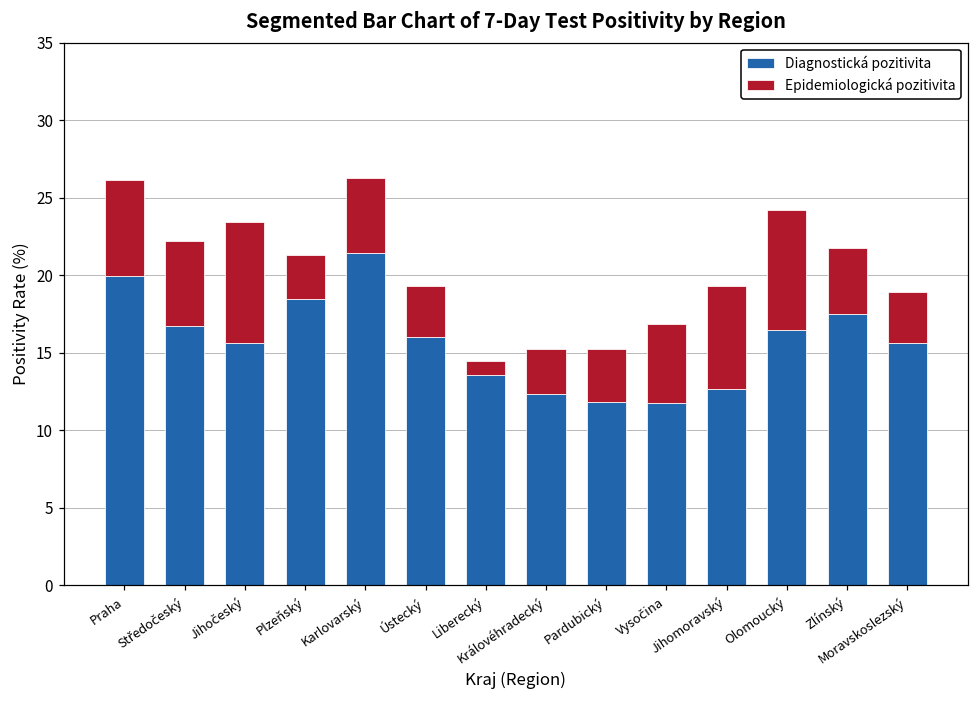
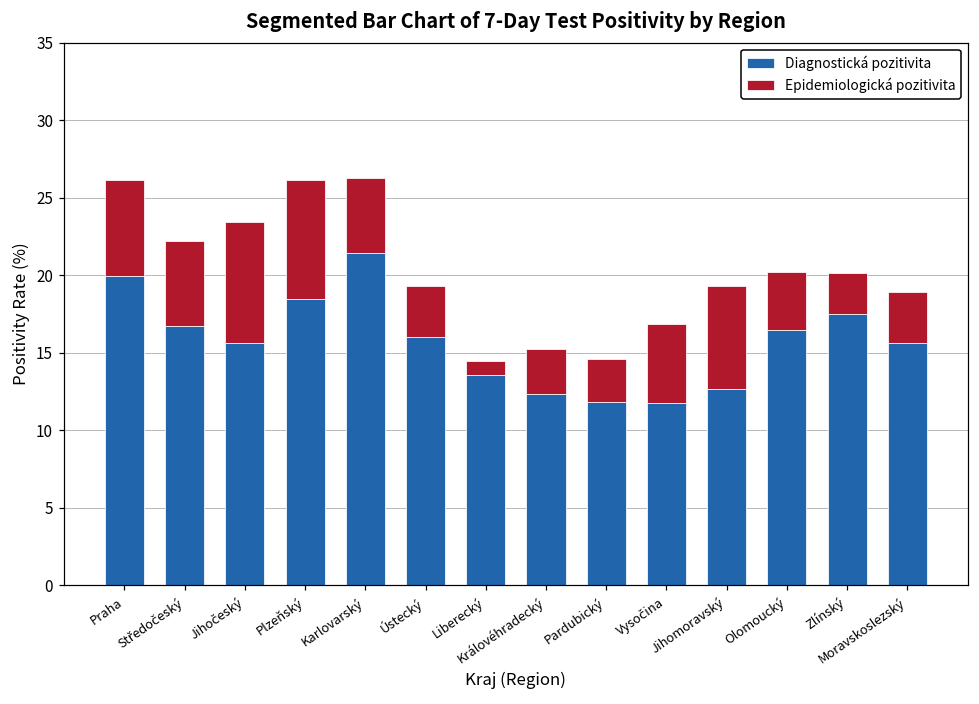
  {
    "Diagnostická pozitivita": {
      "Praha": 20.0,
      "Středočeský": 16.7,
      "Jihočeský": 15.6,
      "Plzeňský": 18.5,
      "Karlovarský": 21.4,
      "Ústecký": 16.0,
      "Liberecký": 13.6,
      "Královéhradecký": 12.3,
      "Pardubický": 11.8,
      "Vysočina": 11.8,
      "Jihomoravský": 12.7,
      "Olomoucký": 16.4,
      "Zlínský": 17.5,
      "Moravskoslezský": 15.6
    },
    "Epidemiologická pozitivita": {
      "Praha": 6.2,
      "Středočeský": 5.5,
      "Jihočeský": 7.8,
-     "Plzeňský": 2.9,
+     "Plzeňský": 7.7,
      "Karlovarský": 4.9,
      "Ústecký": 3.3,
      "Liberecký": 0.9,
      "Královéhradecký": 2.9,
-     "Pardubický": 3.4,
+     "Pardubický": 2.8,
      "Vysočina": 5.1,
      "Jihomoravský": 6.7,
-     "Olomoucký": 7.8,
-     "Zlínský": 4.3,
+     "Olomoucký": 3.8,
+     "Zlínský": 2.6,
      "Moravskoslezský": 3.3
    }
  }
